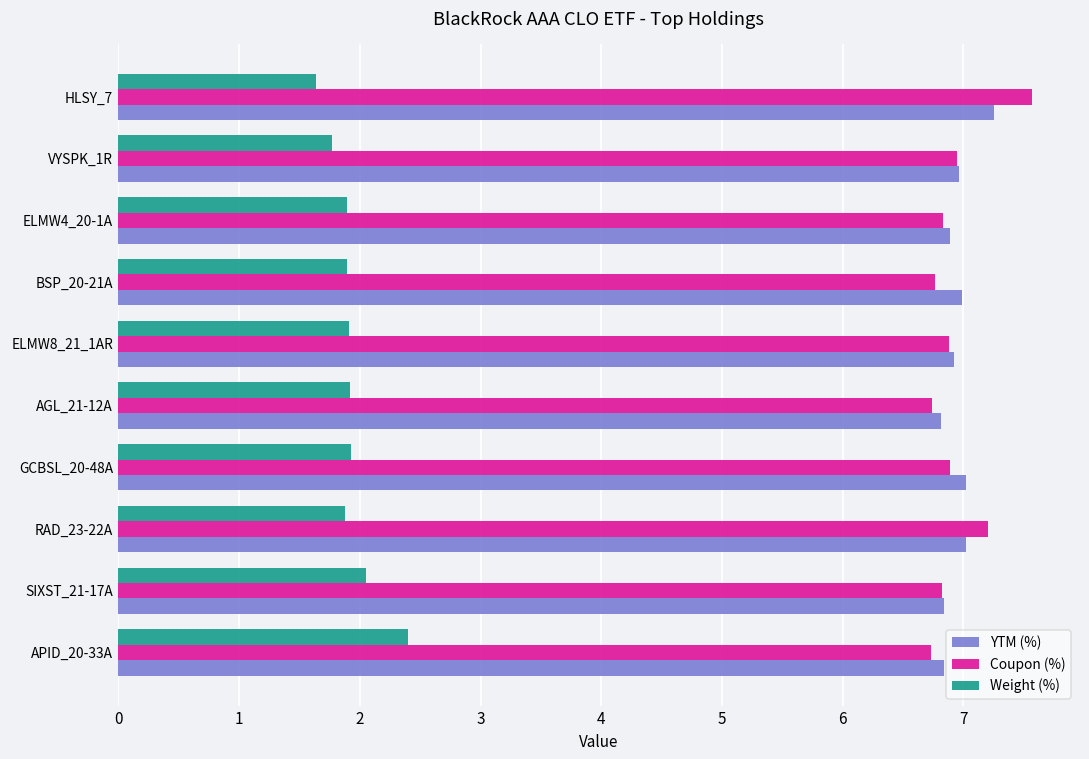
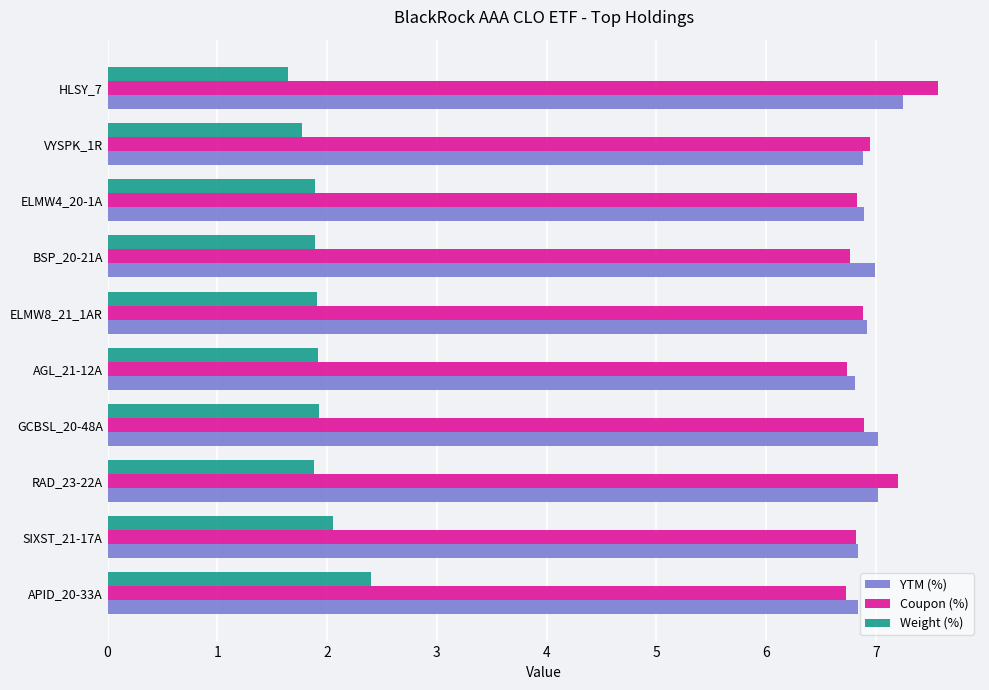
  {
    "YTM (%)": {
      "HLSY_7": 7.25,
-     "VYSPK_1R": 6.96,
+     "VYSPK_1R": 6.88,
      "ELMW4_20-1A": 6.89,
      "BSP_20-21A": 6.99,
      "ELMW8_21_1AR": 6.92,
      "AGL_21-12A": 6.81,
      "GCBSL_20-48A": 7.02,
      "RAD_23-22A": 7.02,
      "SIXST_21-17A": 6.84,
      "APID_20-33A": 6.84
    },
    "Coupon (%)": {
      "HLSY_7": 7.57,
      "VYSPK_1R": 6.95,
      "ELMW4_20-1A": 6.83,
      "BSP_20-21A": 6.76,
      "ELMW8_21_1AR": 6.88,
      "AGL_21-12A": 6.74,
      "GCBSL_20-48A": 6.89,
      "RAD_23-22A": 7.20,
      "SIXST_21-17A": 6.82,
      "APID_20-33A": 6.73
    },
    "Weight (%)": {
      "HLSY_7": 1.64,
      "VYSPK_1R": 1.77,
      "ELMW4_20-1A": 1.89,
      "BSP_20-21A": 1.89,
      "ELMW8_21_1AR": 1.91,
      "AGL_21-12A": 1.92,
      "GCBSL_20-48A": 1.93,
      "RAD_23-22A": 1.88,
      "SIXST_21-17A": 2.05,
      "APID_20-33A": 2.40
    }
  }
